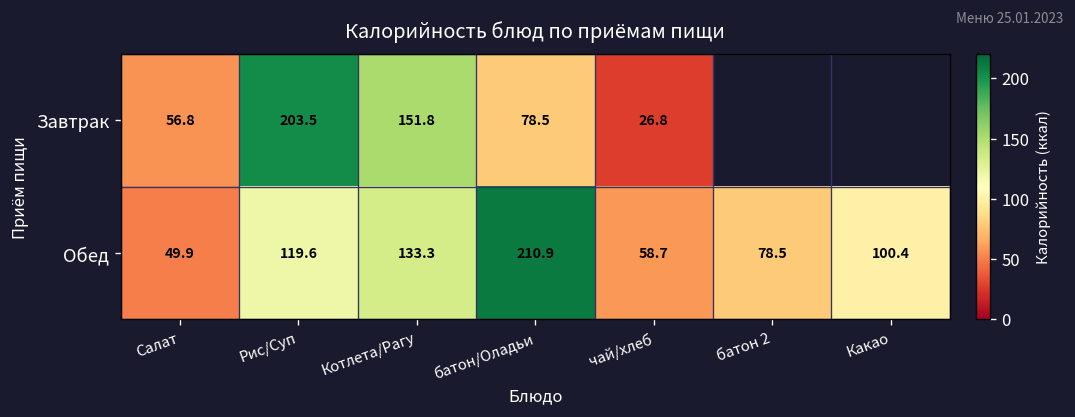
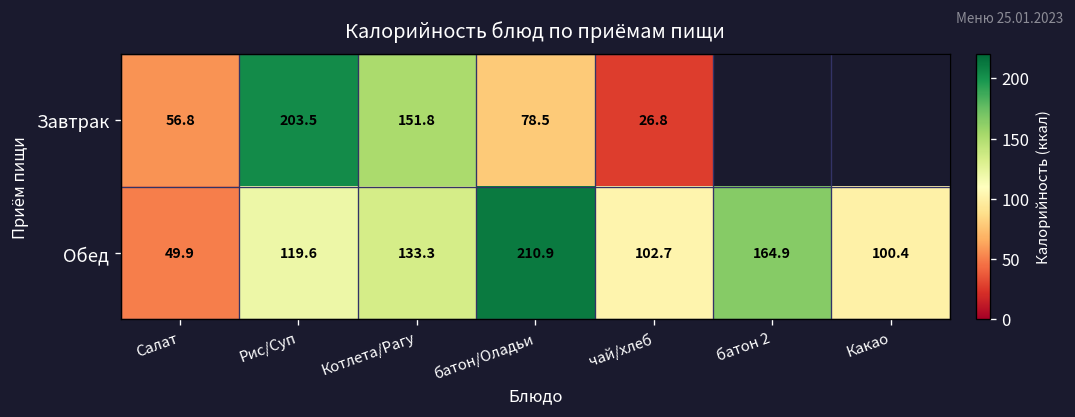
  {
    "Завтрак": {
      "Салат": 56.8,
      "Рис/Суп": 203.5,
      "Котлета/Рагу": 151.8,
      "батон/Оладьи": 78.5,
      "чай/хлеб": 26.8
    },
    "Обед": {
      "Салат": 49.9,
      "Рис/Суп": 119.6,
      "Котлета/Рагу": 133.3,
      "батон/Оладьи": 210.9,
-     "чай/хлеб": 58.7,
-     "батон 2": 78.5,
+     "чай/хлеб": 102.7,
+     "батон 2": 164.9,
      "Какао": 100.4
    }
  }
